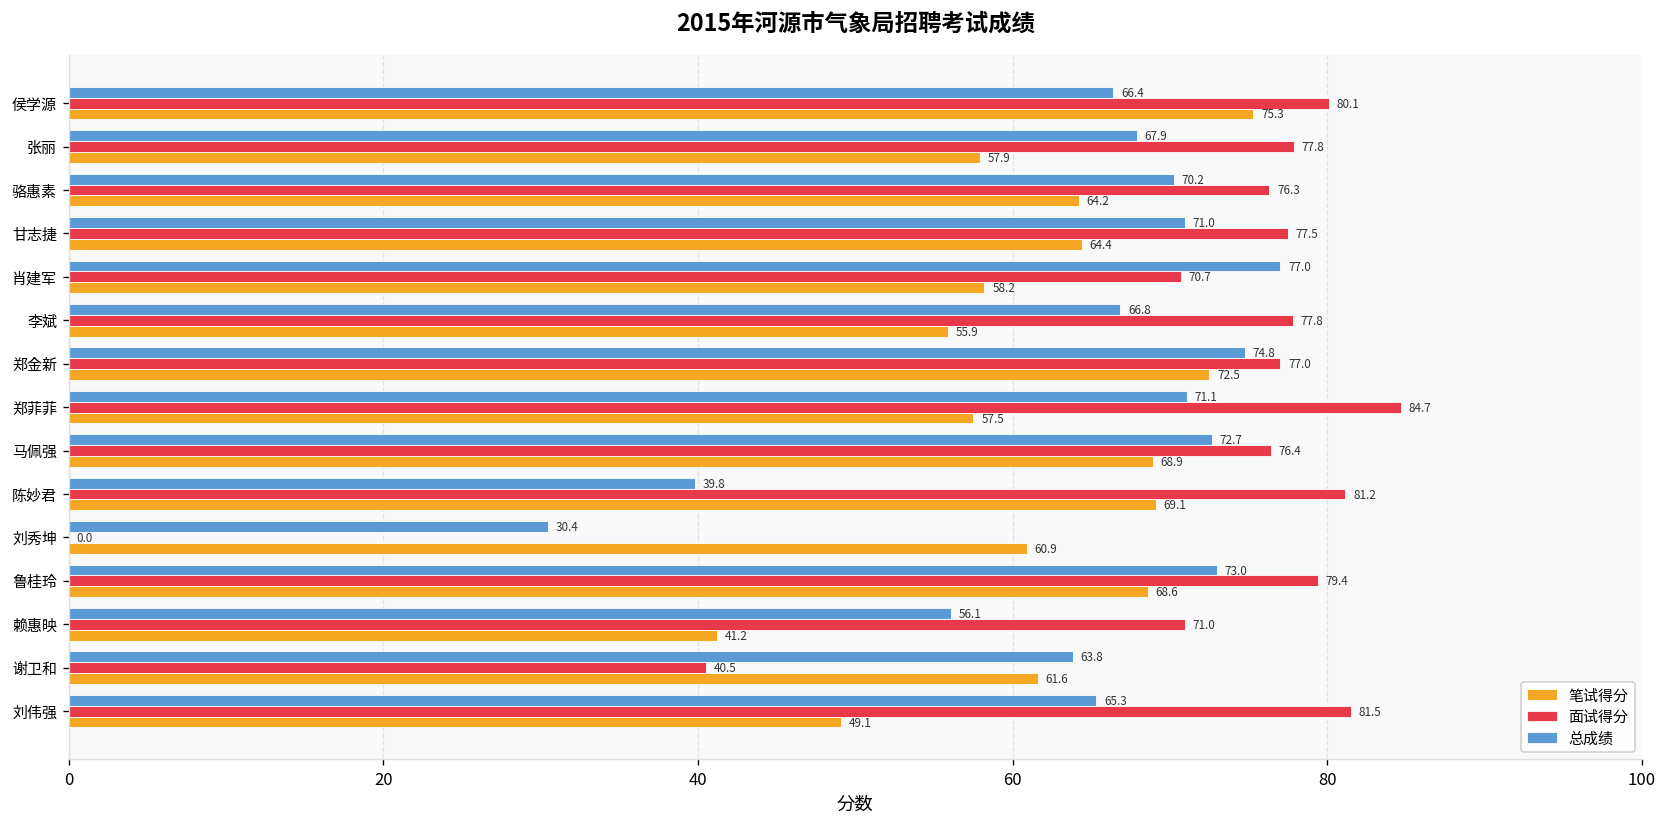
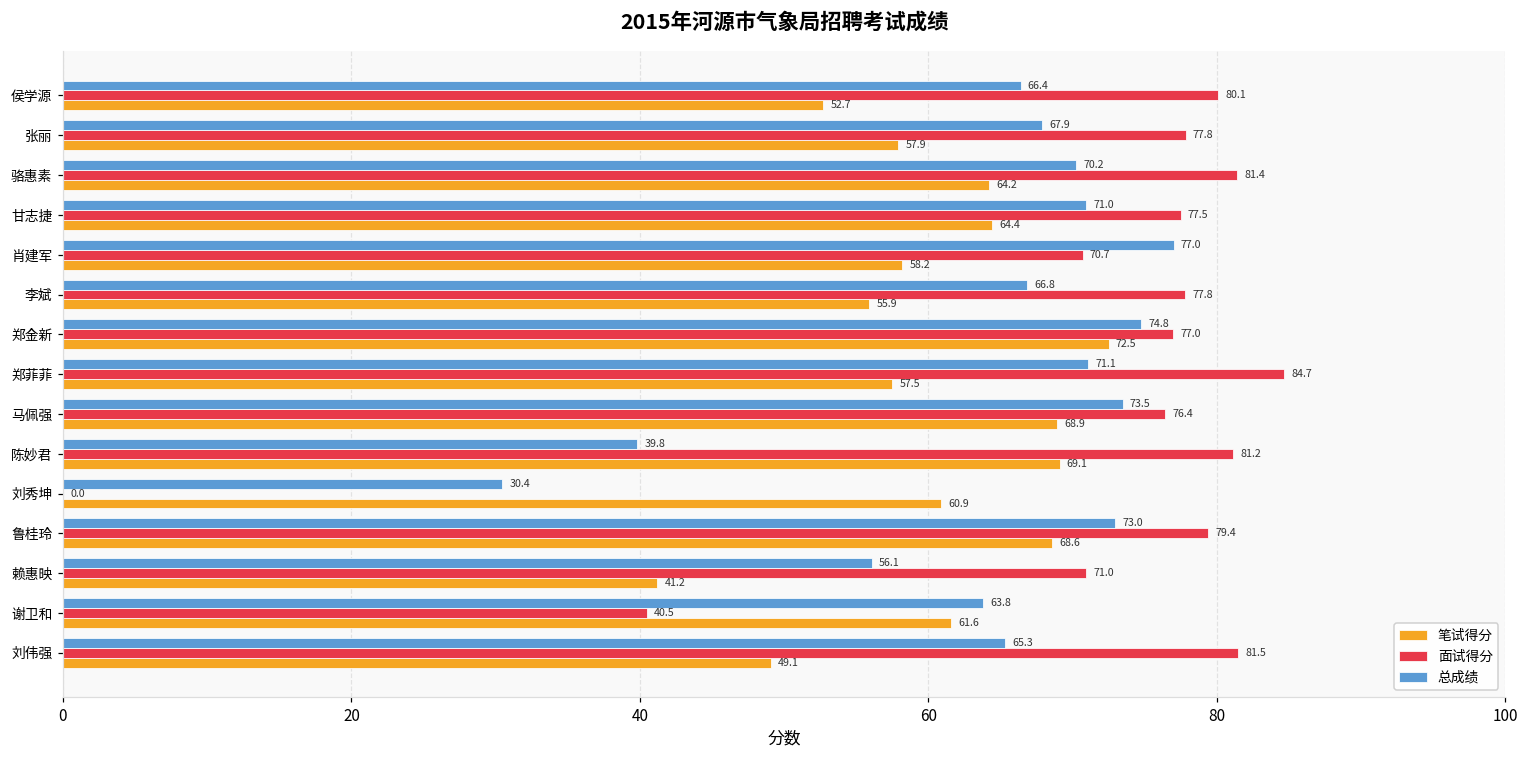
  {
    "笔试得分": {
-     "侯学源": 75.3,
+     "侯学源": 52.7,
      "张丽": 57.9,
      "骆惠素": 64.2,
      "甘志捷": 64.4,
      "肖建军": 58.2,
      "李斌": 55.9,
      "郑金新": 72.5,
      "郑菲菲": 57.5,
      "马佩强": 68.9,
      "陈妙君": 69.1,
      "刘秀坤": 60.9,
      "鲁桂玲": 68.6,
      "赖惠映": 41.2,
      "谢卫和": 61.6,
      "刘伟强": 49.1
    },
    "面试得分": {
      "侯学源": 80.1,
      "张丽": 77.8,
-     "骆惠素": 76.3,
+     "骆惠素": 81.4,
      "甘志捷": 77.5,
      "肖建军": 70.7,
      "李斌": 77.8,
      "郑金新": 77.0,
      "郑菲菲": 84.7,
      "马佩强": 76.4,
      "陈妙君": 81.2,
      "刘秀坤": 0.0,
      "鲁桂玲": 79.4,
      "赖惠映": 71.0,
      "谢卫和": 40.5,
      "刘伟强": 81.5
    },
    "总成绩": {
      "侯学源": 66.4,
      "张丽": 67.9,
      "骆惠素": 70.2,
      "甘志捷": 71.0,
      "肖建军": 77.0,
      "李斌": 66.8,
      "郑金新": 74.8,
      "郑菲菲": 71.1,
-     "马佩强": 72.7,
+     "马佩强": 73.5,
      "陈妙君": 39.8,
      "刘秀坤": 30.4,
      "鲁桂玲": 73.0,
      "赖惠映": 56.1,
      "谢卫和": 63.8,
      "刘伟强": 65.3
    }
  }
